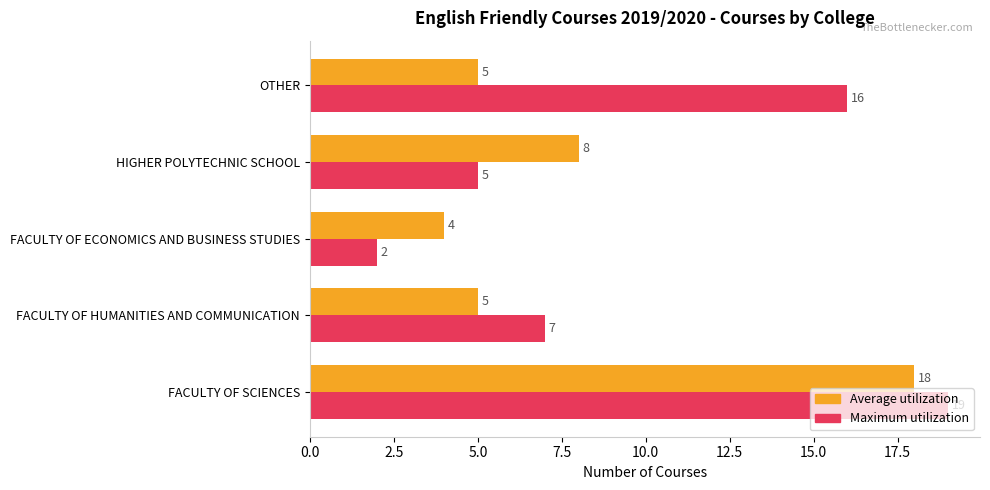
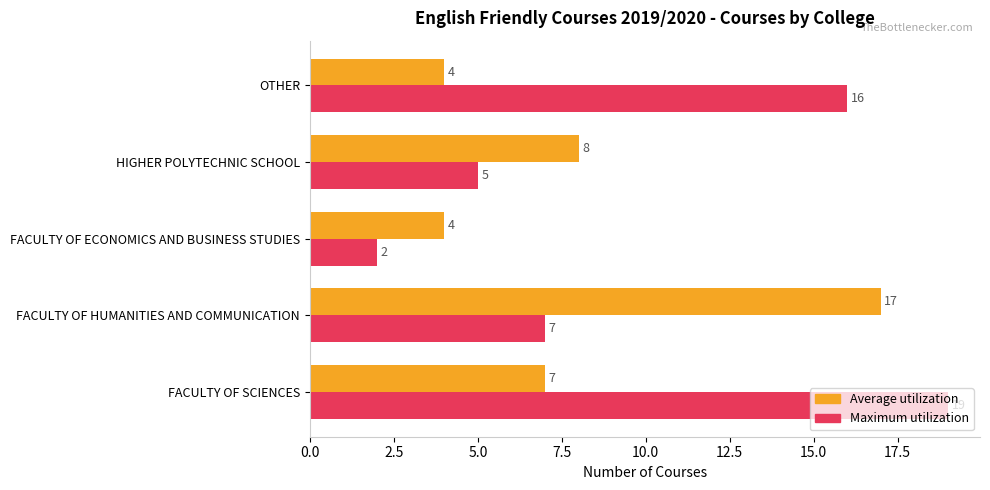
  {
    "Average utilization": {
-     "OTHER": 5,
+     "OTHER": 4,
      "HIGHER POLYTECHNIC SCHOOL": 8,
      "FACULTY OF ECONOMICS AND BUSINESS STUDIES": 4,
-     "FACULTY OF HUMANITIES AND COMMUNICATION": 5,
-     "FACULTY OF SCIENCES": 18
+     "FACULTY OF HUMANITIES AND COMMUNICATION": 17,
+     "FACULTY OF SCIENCES": 7
    },
    "Maximum utilization": {
      "OTHER": 16,
      "HIGHER POLYTECHNIC SCHOOL": 5,
      "FACULTY OF ECONOMICS AND BUSINESS STUDIES": 2,
      "FACULTY OF HUMANITIES AND COMMUNICATION": 7
    }
  }
